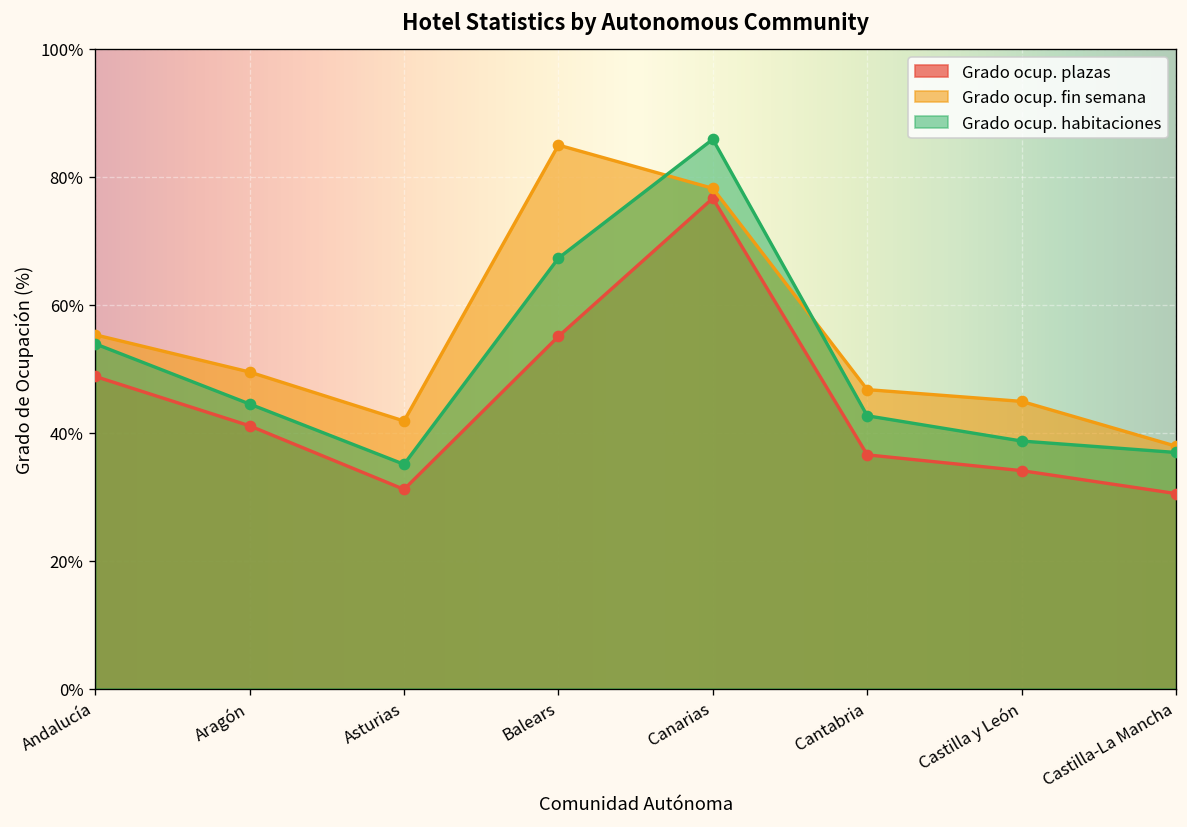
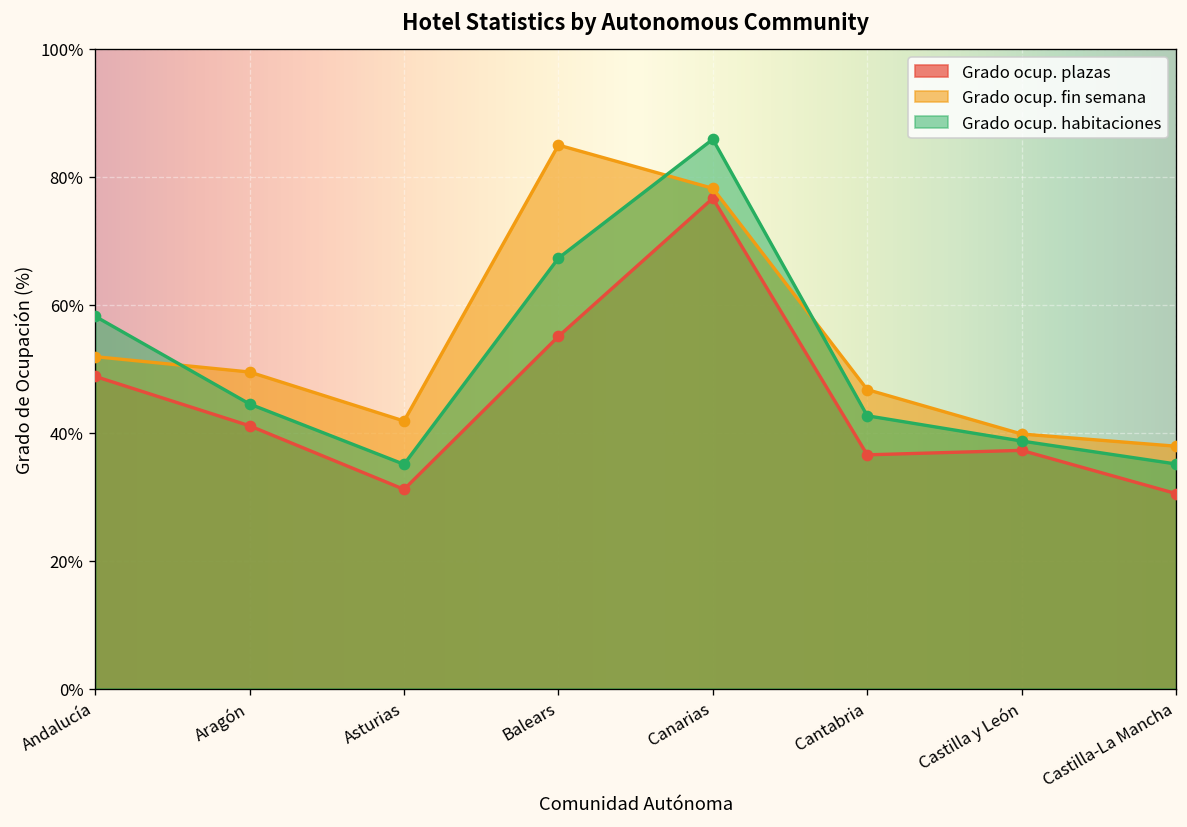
  {
    "Grado ocup. plazas": {
      "Andalucía": "49%",
      "Aragón": "41%",
      "Asturias": "31%",
      "Balears": "55%",
      "Canarias": "77%",
      "Cantabria": "37%",
-     "Castilla y León": "34%",
+     "Castilla y León": "37%",
      "Castilla-La Mancha": "30%"
    },
    "Grado ocup. fin semana": {
-     "Andalucía": "55%",
+     "Andalucía": "52%",
      "Aragón": "49%",
      "Asturias": "42%",
      "Balears": "85%",
      "Canarias": "78%",
      "Cantabria": "47%",
-     "Castilla y León": "45%",
+     "Castilla y León": "40%",
      "Castilla-La Mancha": "38%"
    },
    "Grado ocup. habitaciones": {
-     "Andalucía": "54%",
+     "Andalucía": "58%",
      "Aragón": "44%",
      "Asturias": "35%",
      "Balears": "67%",
      "Canarias": "86%",
      "Cantabria": "43%",
      "Castilla y León": "39%",
-     "Castilla-La Mancha": "37%"
+     "Castilla-La Mancha": "35%"
    }
  }
